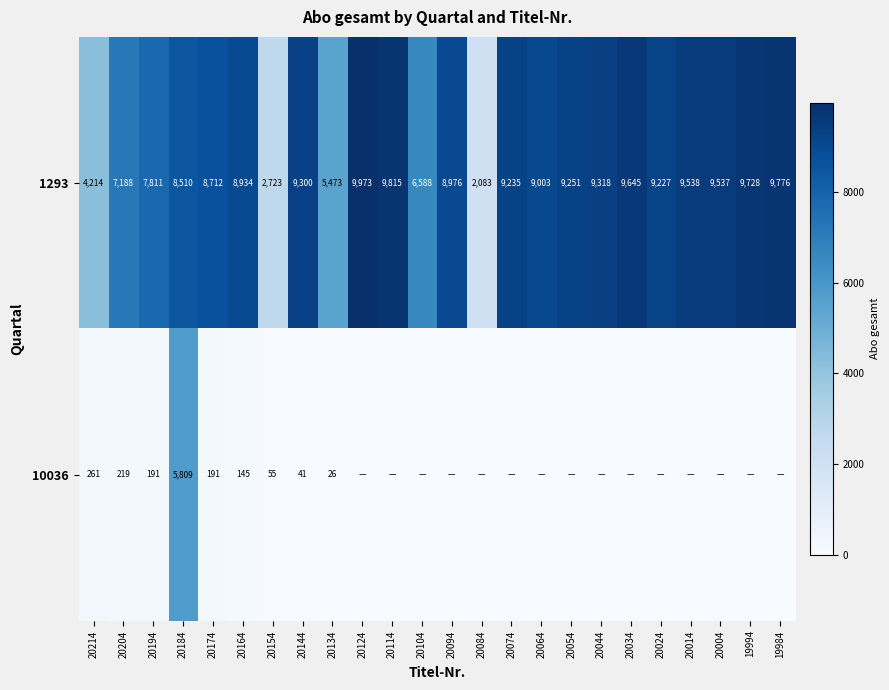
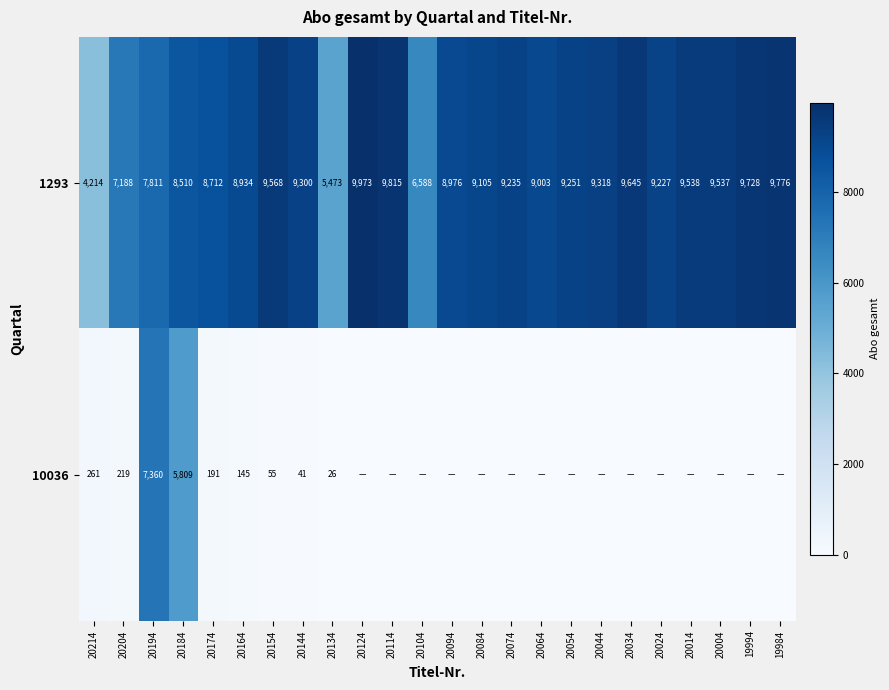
  {
    "1293": {
      "20214": "4,214",
      "20204": "7,188",
      "20194": "7,811",
      "20184": "8,510",
      "20174": "8,712",
      "20164": "8,934",
-     "20154": "2,723",
+     "20154": "9,568",
      "20144": "9,300",
      "20134": "5,473",
      "20124": "9,973",
      "20114": "9,815",
      "20104": "6,588",
      "20094": "8,976",
-     "20084": "2,083",
+     "20084": "9,105",
      "20074": "9,235",
      "20064": "9,003",
      "20054": "9,251",
      "20044": "9,318",
      "20034": "9,645",
      "20024": "9,227",
      "20014": "9,538",
      "20004": "9,537",
      "19994": "9,728",
      "19984": "9,776"
    },
    "10036": {
      "20214": "261",
      "20204": "219",
-     "20194": "191",
+     "20194": "7,360",
      "20184": "5,809",
      "20174": "191",
      "20164": "145",
      "20154": "55",
      "20144": "41",
      "20134": "26"
    }
  }
